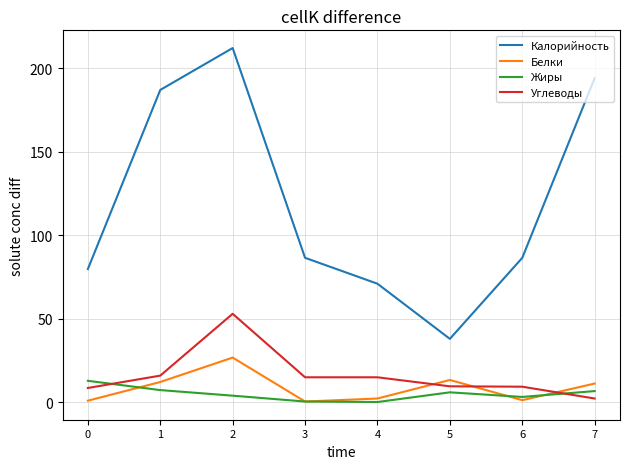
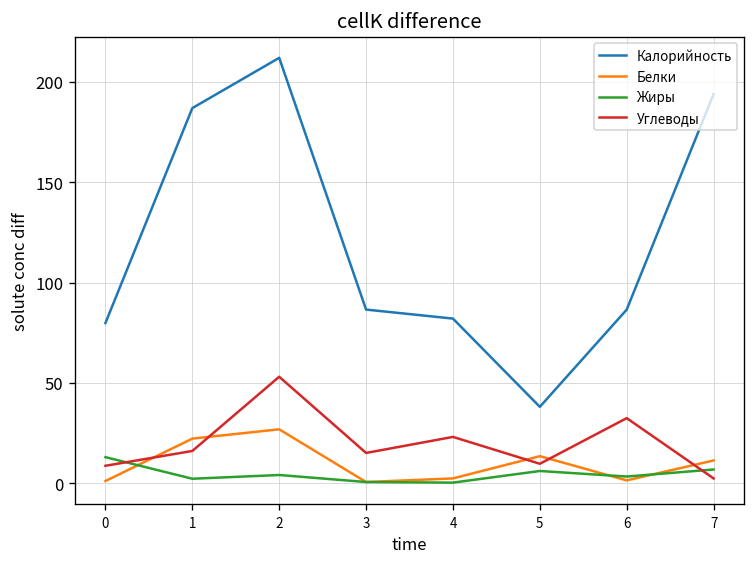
  {
    "Калорийность": {
      "0": 80,
      "1": 187,
      "2": 212,
      "3": 87,
-     "4": 71,
+     "4": 82,
      "5": 38,
      "6": 86
    },
    "Белки": {
      "0": 1,
-     "1": 12,
+     "1": 22,
      "2": 27,
      "4": 2,
      "5": 13,
      "6": 1,
      "7": 11
    },
    "Жиры": {
      "0": 13,
-     "1": 7,
+     "1": 2,
      "2": 4,
      "4": 0,
      "5": 6,
      "6": 3,
      "7": 7
    },
    "Углеводы": {
      "0": 9,
      "1": 16,
      "2": 53,
      "3": 15,
-     "4": 15,
+     "4": 23,
      "5": 10,
-     "6": 9,
+     "6": 32,
      "7": 2
    }
  }
